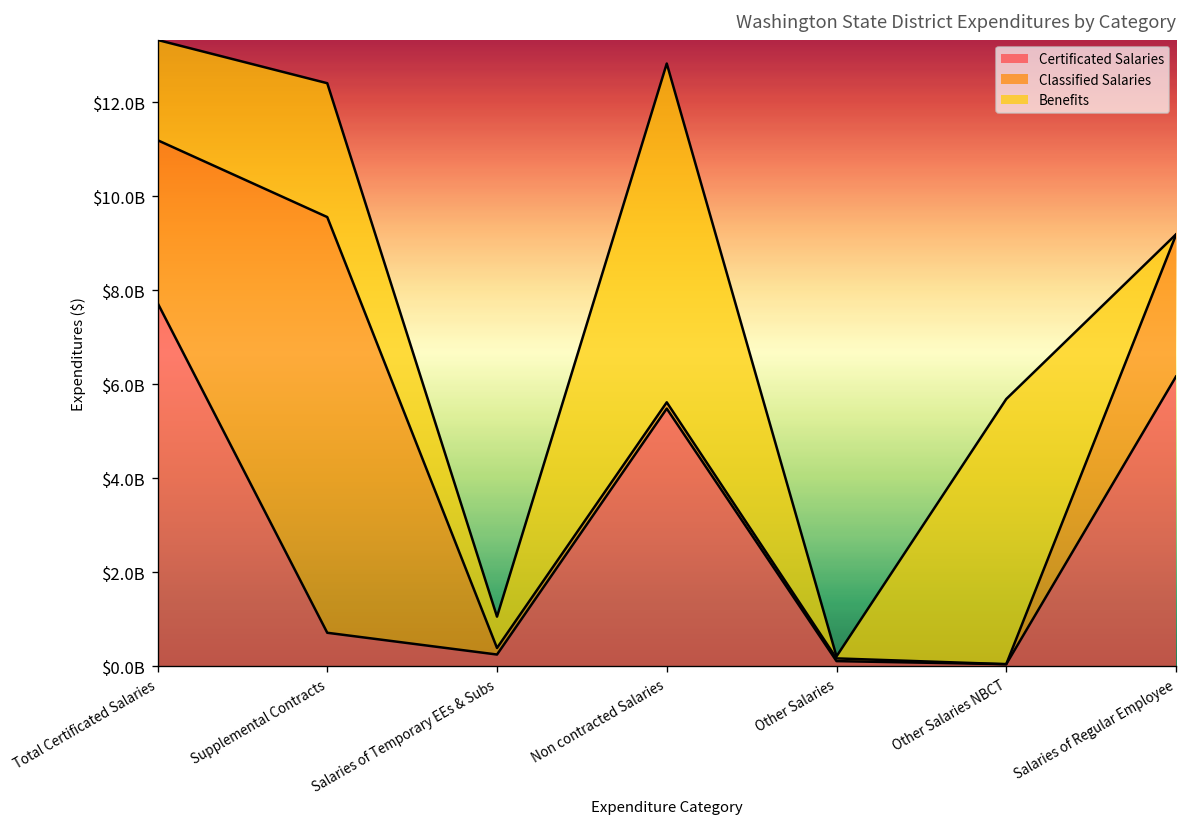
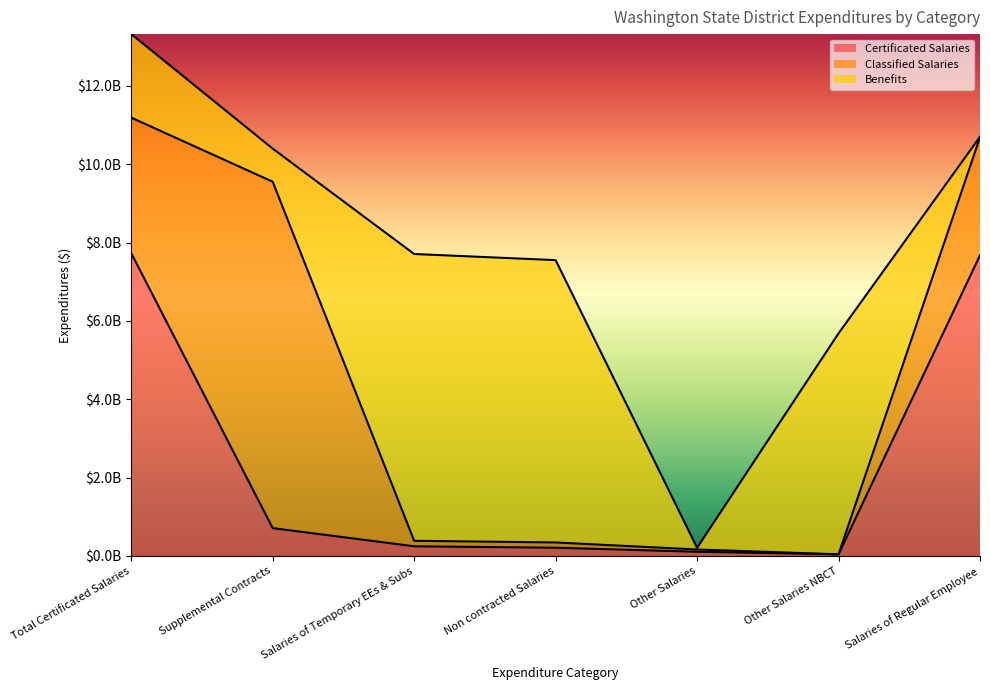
  {
    "Certificated Salaries": {
      "Total Certificated Salaries": "$7700000000",
      "Supplemental Contracts": "$700000000",
      "Salaries of Temporary EEs & Subs": "$200000000",
-     "Non contracted Salaries": "$5500000000",
-     "Salaries of Regular Employee": "$6200000000"
+     "Non contracted Salaries": "$200000000",
+     "Salaries of Regular Employee": "$7700000000"
    },
    "Classified Salaries": {
      "Total Certificated Salaries": "$3500000000",
      "Supplemental Contracts": "$8800000000",
      "Salaries of Temporary EEs & Subs": "$100000000",
      "Non contracted Salaries": "$100000000"
    },
    "Benefits": {
      "Total Certificated Salaries": "$2100000000",
-     "Supplemental Contracts": "$2800000000",
-     "Salaries of Temporary EEs & Subs": "$700000000",
+     "Supplemental Contracts": "$800000000",
+     "Salaries of Temporary EEs & Subs": "$7300000000",
      "Non contracted Salaries": "$7200000000",
      "Other Salaries NBCT": "$5600000000"
    }
  }
